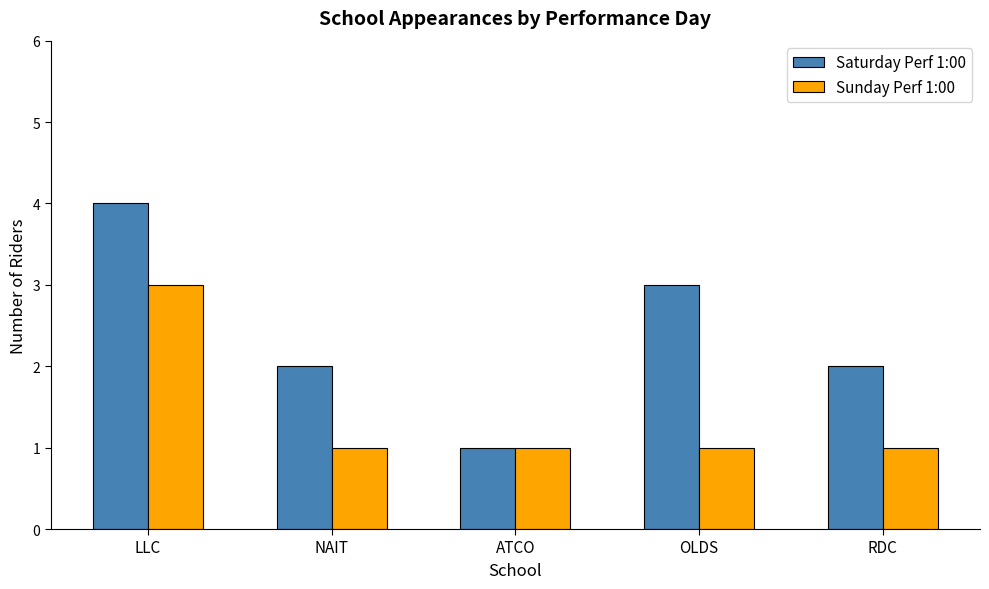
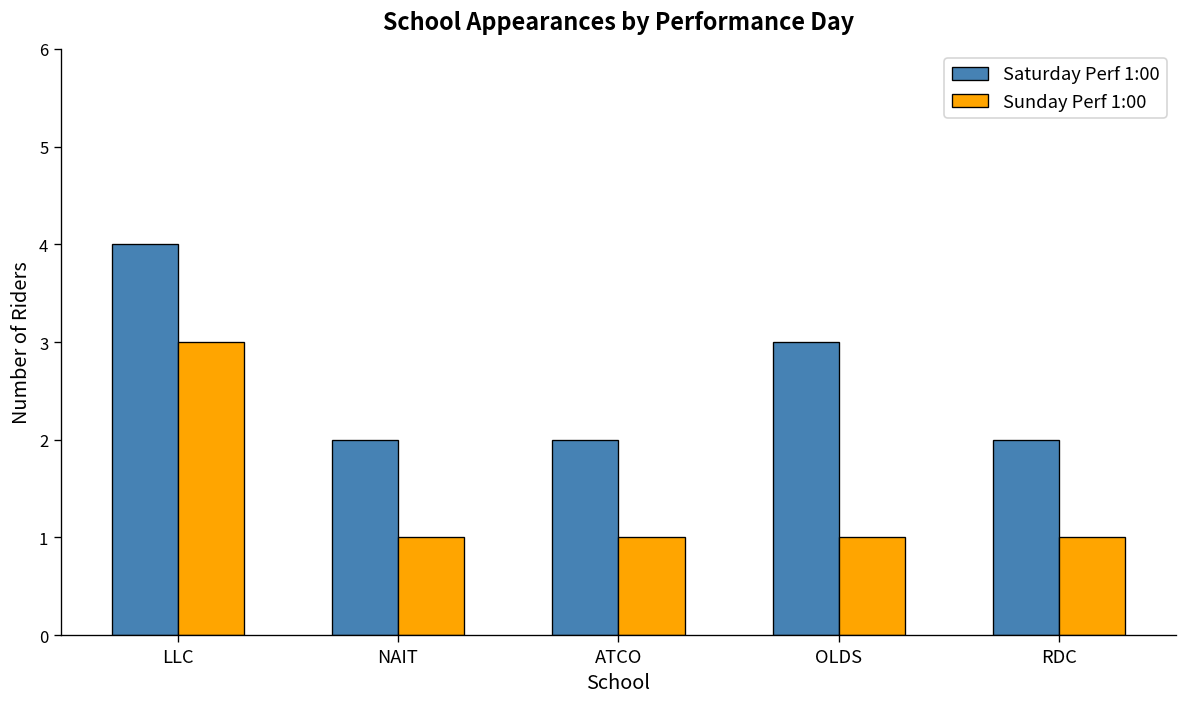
  {
    "Saturday Perf 1:00": {
      "LLC": 4,
      "NAIT": 2,
-     "ATCO": 1,
+     "ATCO": 2,
      "OLDS": 3,
      "RDC": 2
    },
    "Sunday Perf 1:00": {
      "LLC": 3,
      "NAIT": 1,
      "ATCO": 1,
      "OLDS": 1,
      "RDC": 1
    }
  }
